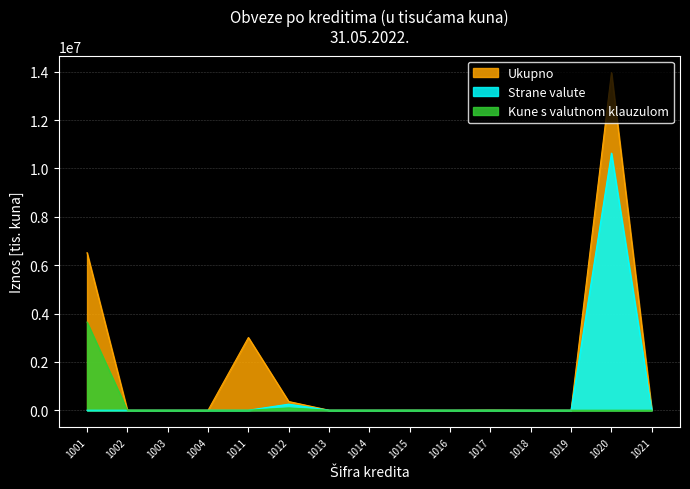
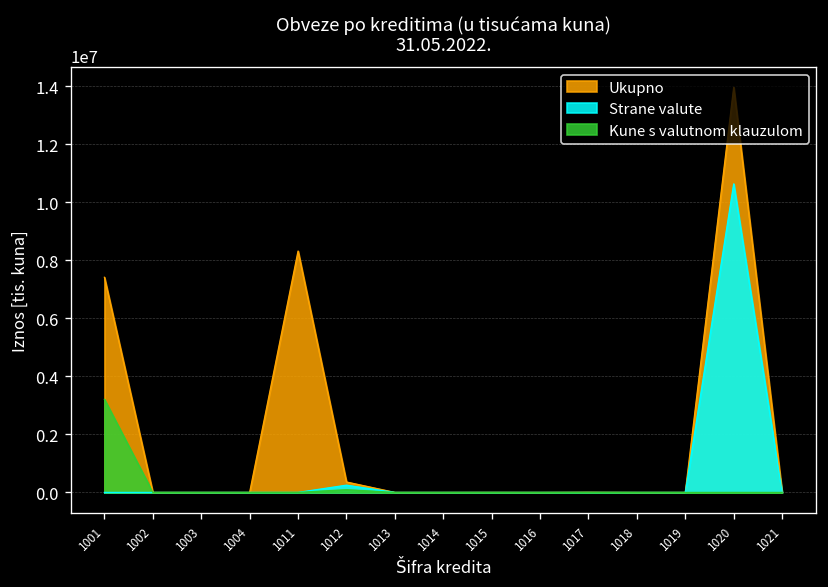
  {
    "Ukupno": {
-     "1001": 6500000,
-     "1011": 3000000,
+     "1001": 7400000,
+     "1011": 8300000,
      "1012": 400000
    },
    "Strane valute": {
      "1001": 0,
      "1012": 300000,
      "1020": 10600000
    },
    "Kune s valutnom klauzulom": {
-     "1001": 3600000,
+     "1001": 3200000,
      "1012": 100000,
      "1020": 0
    }
  }
